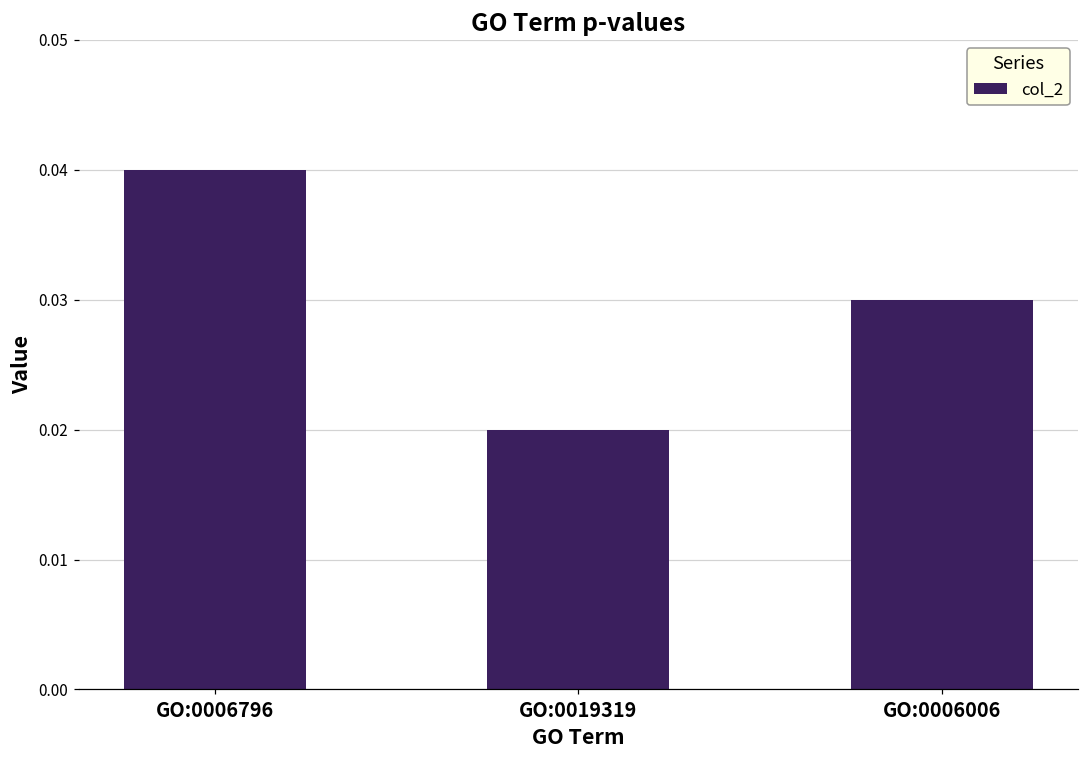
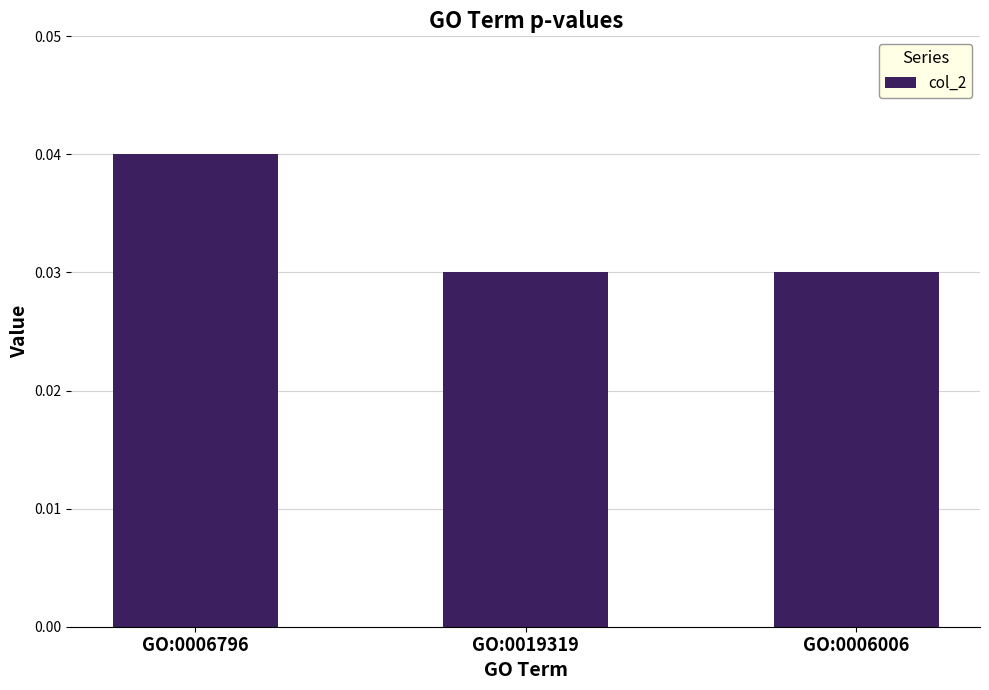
  {
    "GO:0006796": 0.04,
-   "GO:0019319": 0.02,
+   "GO:0019319": 0.03,
    "GO:0006006": 0.03
  }
